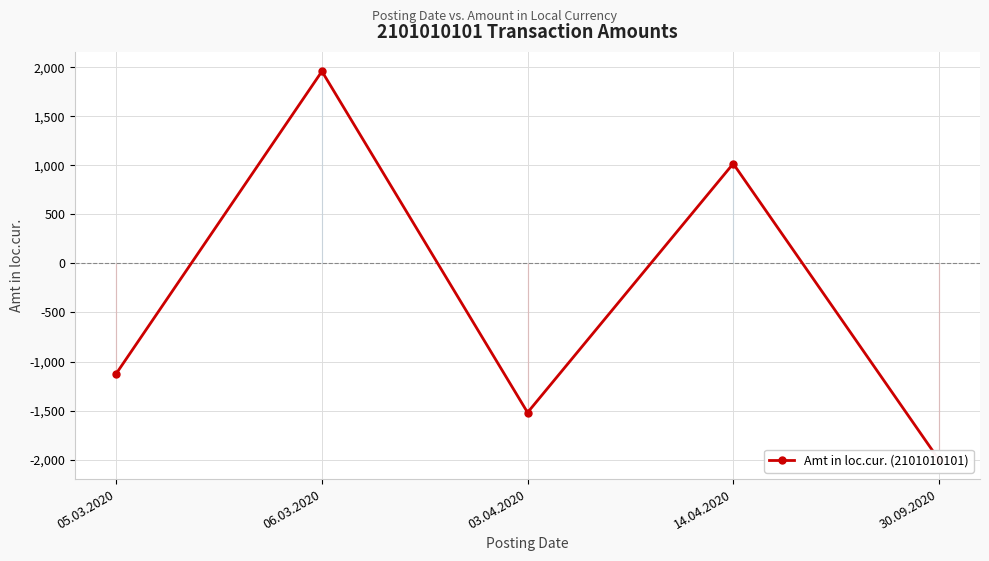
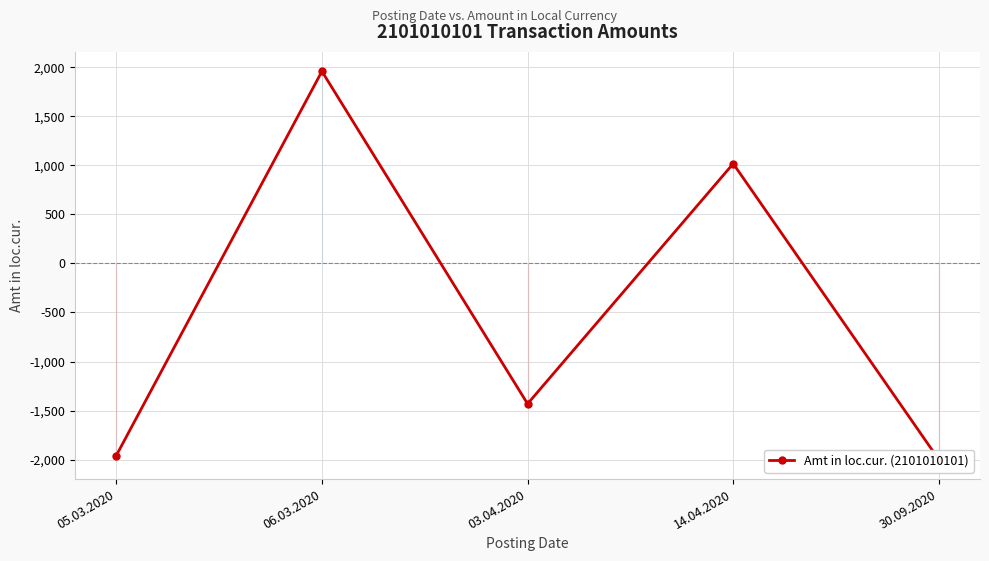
  {
-   "05.03.2020": "-1,100",
+   "05.03.2020": "-2,000",
    "06.03.2020": "2,000",
-   "03.04.2020": "-1,500",
+   "03.04.2020": "-1,400",
    "14.04.2020": "1,000"
  }
